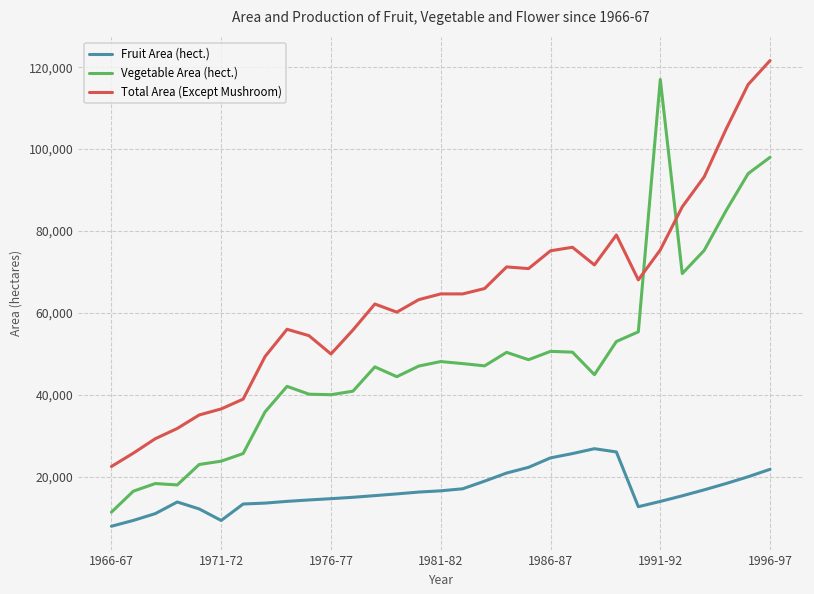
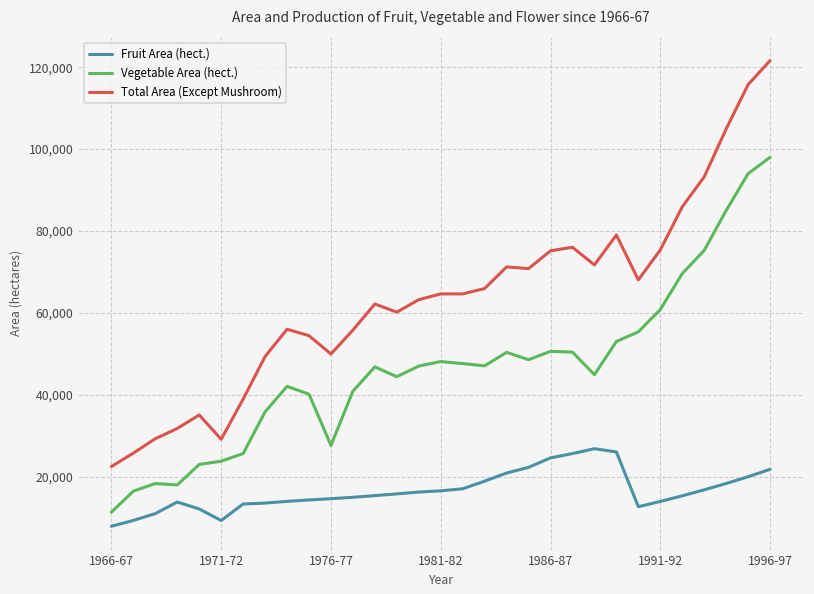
  {
    "Fruit Area (hect.)": {
      "1966-67": "8,000",
      "1971-72": "9,000",
      "1976-77": "15,000",
      "1981-82": "17,000",
      "1986-87": "25,000",
      "1991-92": "14,000",
      "1996-97": "22,000"
    },
    "Vegetable Area (hect.)": {
      "1966-67": "11,000",
      "1971-72": "24,000",
-     "1976-77": "40,000",
+     "1976-77": "28,000",
      "1981-82": "48,000",
      "1986-87": "51,000",
-     "1991-92": "117,000",
+     "1991-92": "61,000",
      "1996-97": "98,000"
    },
    "Total Area (Except Mushroom)": {
      "1966-67": "22,000",
-     "1971-72": "37,000",
+     "1971-72": "29,000",
      "1976-77": "50,000",
      "1981-82": "65,000",
      "1986-87": "75,000",
      "1991-92": "75,000",
      "1996-97": "122,000"
    }
  }
